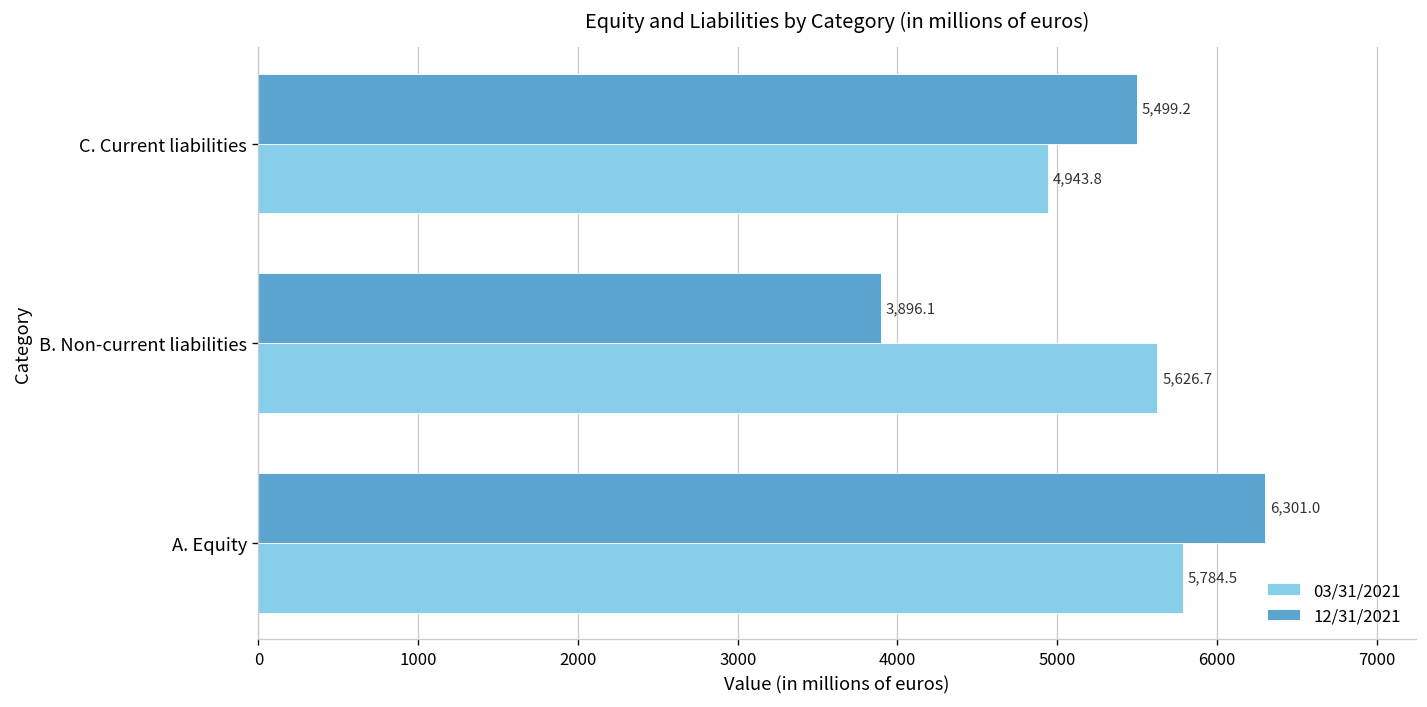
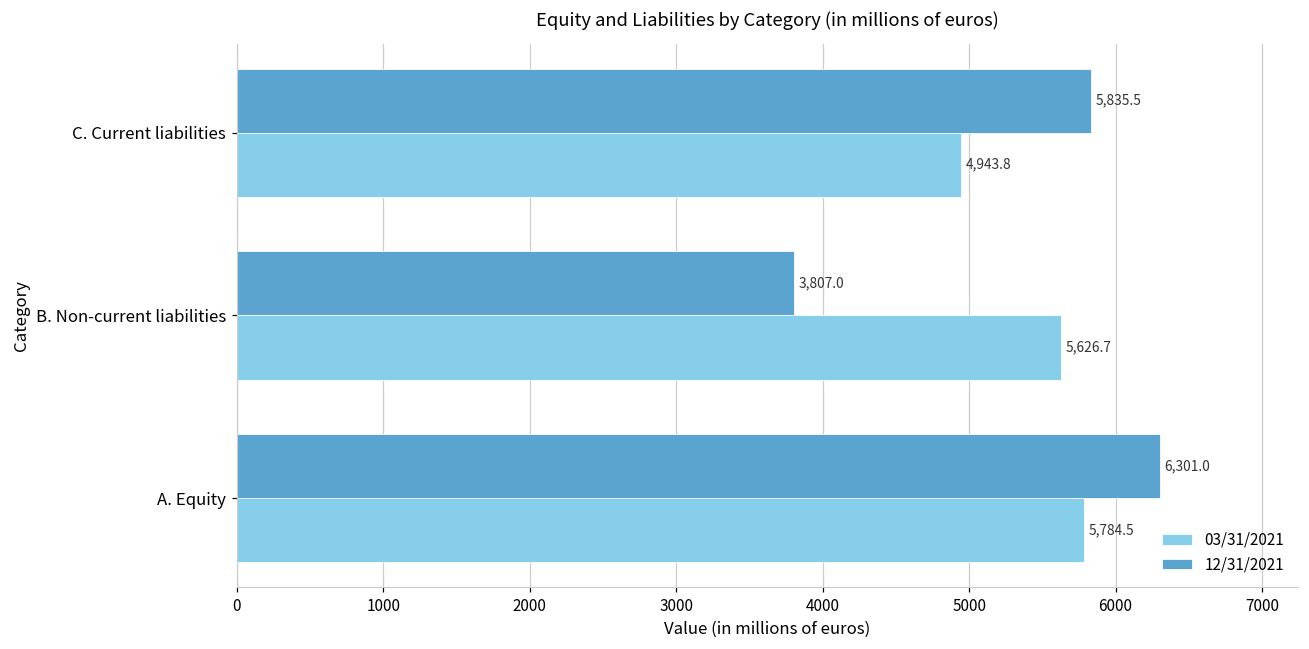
  {
    "03/31/2021": {
      "C. Current liabilities": "4,943.8",
      "B. Non-current liabilities": "5,626.7",
      "A. Equity": "5,784.5"
    },
    "12/31/2021": {
-     "C. Current liabilities": "5,499.2",
-     "B. Non-current liabilities": "3,896.1",
+     "C. Current liabilities": "5,835.5",
+     "B. Non-current liabilities": "3,807.0",
      "A. Equity": "6,301.0"
    }
  }
